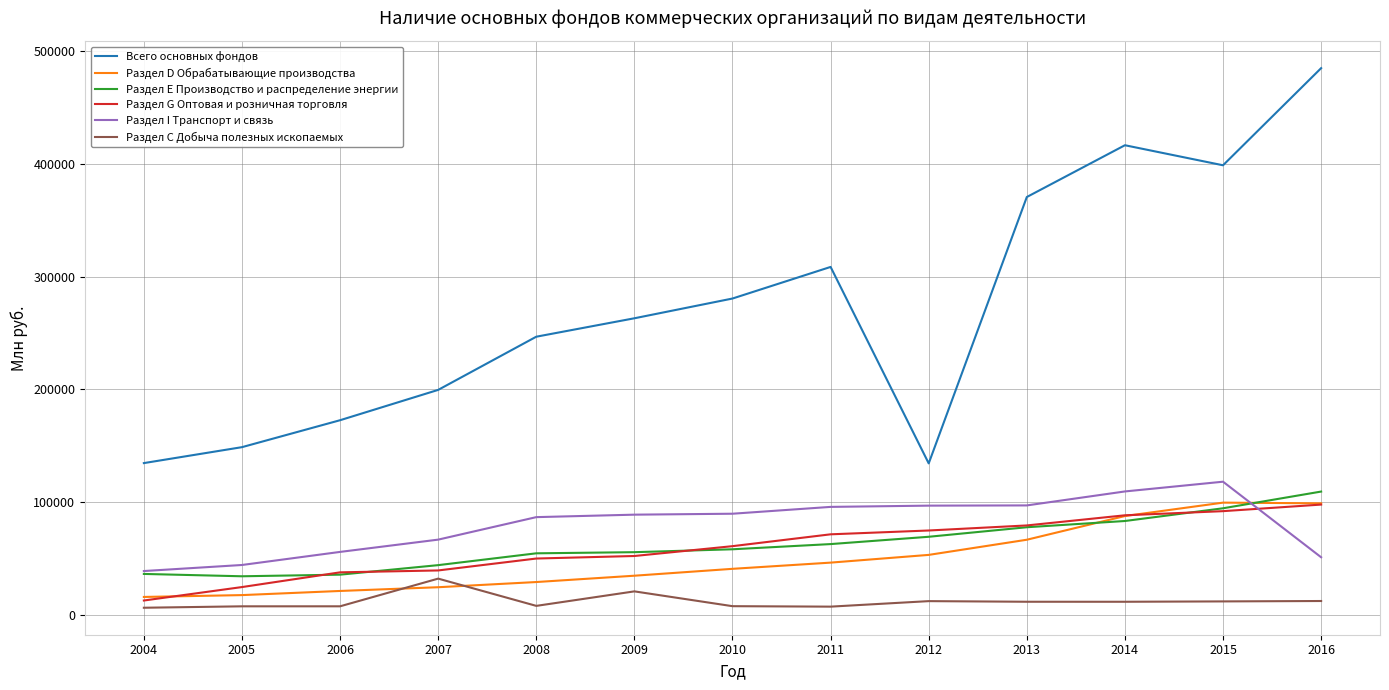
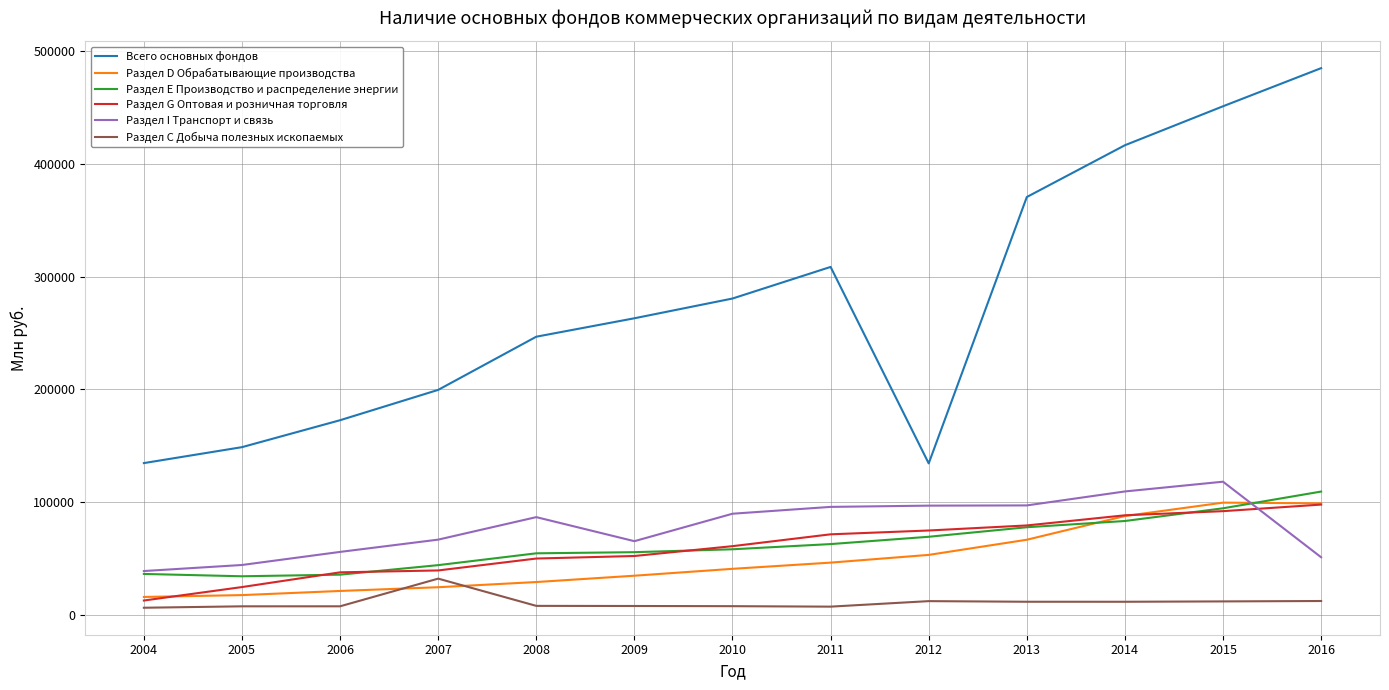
  {
    "Всего основных фондов": {
      "2004": 135000,
      "2005": 149000,
      "2006": 173000,
      "2007": 199000,
      "2008": 247000,
      "2009": 263000,
      "2010": 281000,
      "2011": 309000,
      "2012": 134000,
      "2013": 371000,
      "2014": 417000,
-     "2015": 399000,
+     "2015": 451000,
      "2016": 485000
    },
    "Раздел D Обрабатывающие производства": {
      "2004": 16000,
      "2005": 17000,
      "2006": 21000,
      "2007": 24000,
      "2008": 29000,
      "2009": 35000,
      "2010": 41000,
      "2011": 46000,
      "2012": 53000,
      "2013": 67000,
      "2015": 99000
    },
    "Раздел Е Производство и распределение энергии": {
      "2004": 36000,
      "2005": 34000,
      "2007": 44000,
      "2008": 54000,
      "2009": 55000,
      "2010": 58000,
      "2011": 63000,
      "2012": 69000,
      "2014": 83000,
      "2015": 94000,
      "2016": 109000
    },
    "Раздел G Оптовая и розничная торговля": {
      "2004": 13000,
      "2005": 25000,
      "2007": 39000,
      "2008": 50000,
      "2009": 52000,
      "2010": 61000,
      "2011": 71000,
      "2012": 75000,
      "2015": 92000
    },
    "Раздел I Транспорт и связь": {
      "2004": 39000,
      "2005": 44000,
      "2006": 56000,
      "2007": 67000,
      "2008": 87000,
-     "2009": 89000,
+     "2009": 65000,
      "2010": 90000,
      "2011": 96000,
      "2012": 97000,
      "2013": 97000,
      "2014": 109000,
      "2015": 118000,
      "2016": 51000
    },
    "Раздел С Добыча полезных ископаемых": {
      "2004": 6000,
      "2005": 7000,
      "2006": 7000,
      "2007": 32000,
      "2008": 8000,
-     "2009": 21000,
+     "2009": 8000,
      "2010": 8000,
      "2011": 7000,
      "2012": 12000,
      "2013": 11000,
      "2014": 11000,
      "2015": 12000,
      "2016": 12000
    }
  }
